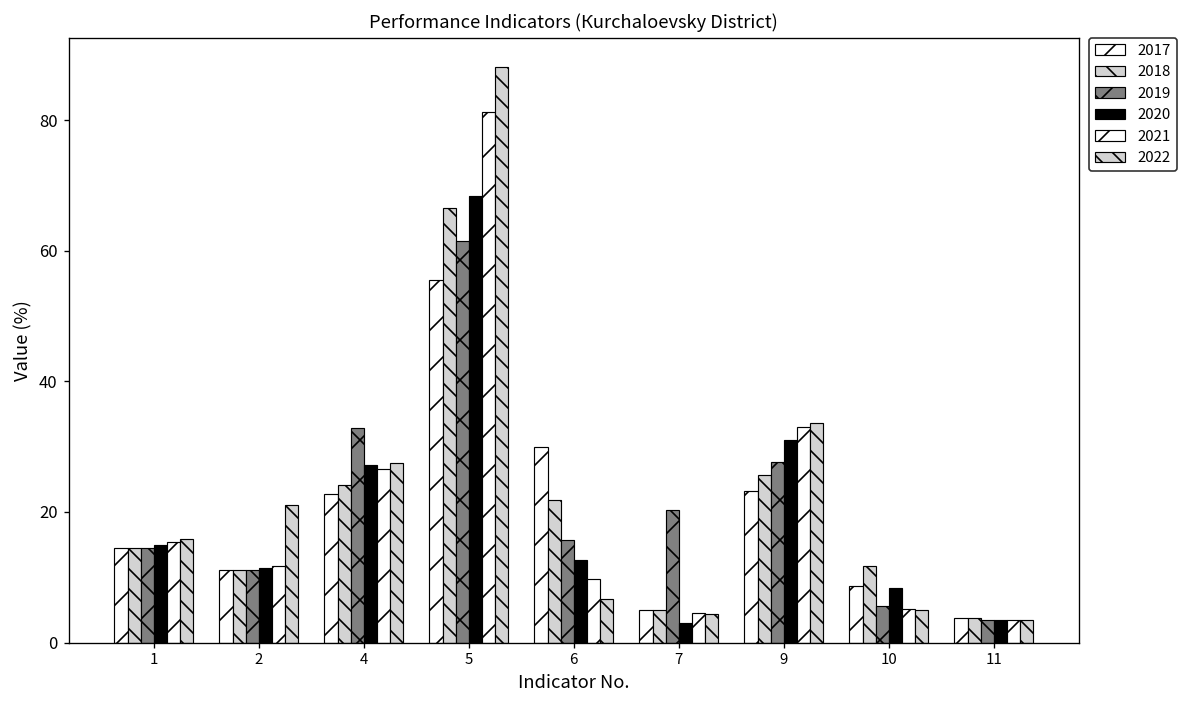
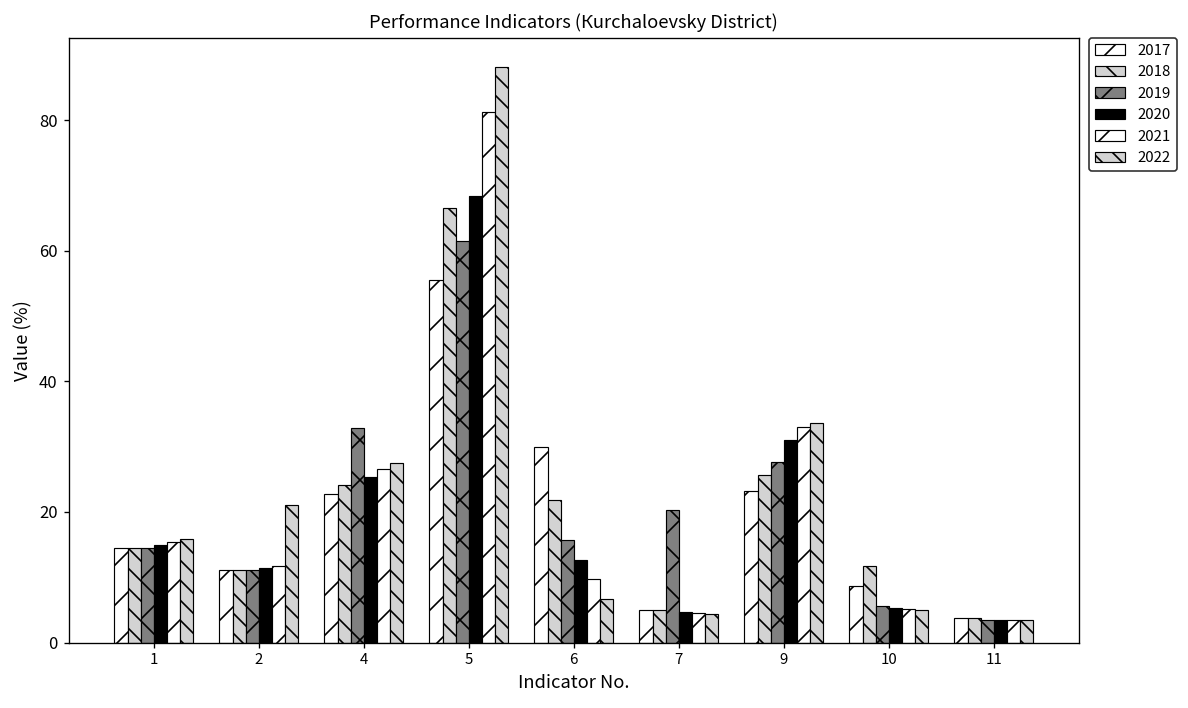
  {
    "2019": {
      "1": 15,
      "2": 11,
      "4": 33,
      "5": 62,
      "6": 16,
      "7": 20,
      "9": 28,
      "10": 6,
      "11": 4
    },
    "2020": {
      "1": 15,
      "2": 11,
-     "4": 27,
+     "4": 25,
      "5": 68,
      "6": 13,
-     "7": 3,
+     "7": 5,
      "9": 31,
-     "10": 8,
+     "10": 5,
      "11": 4
    }
  }
